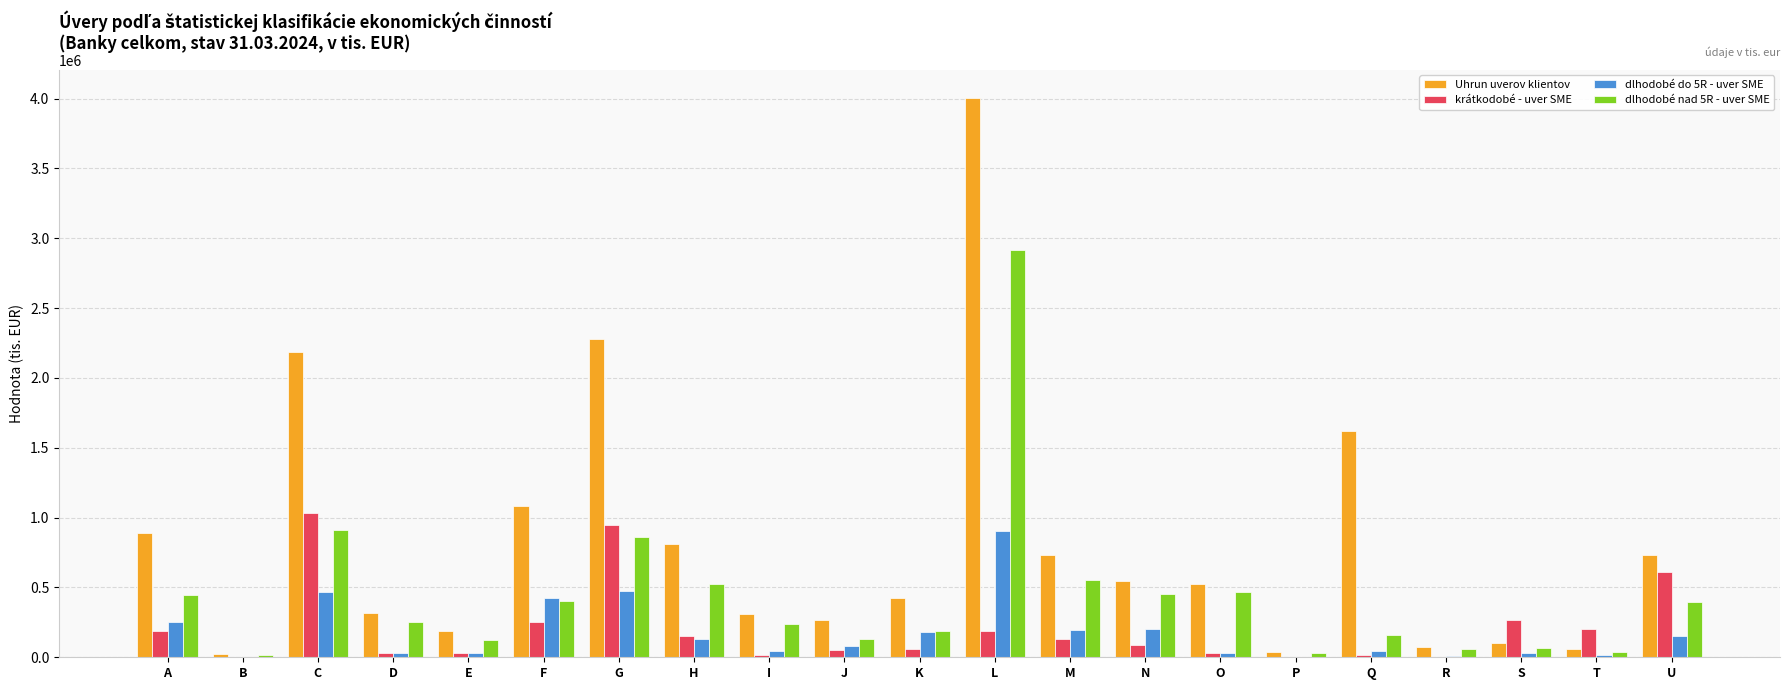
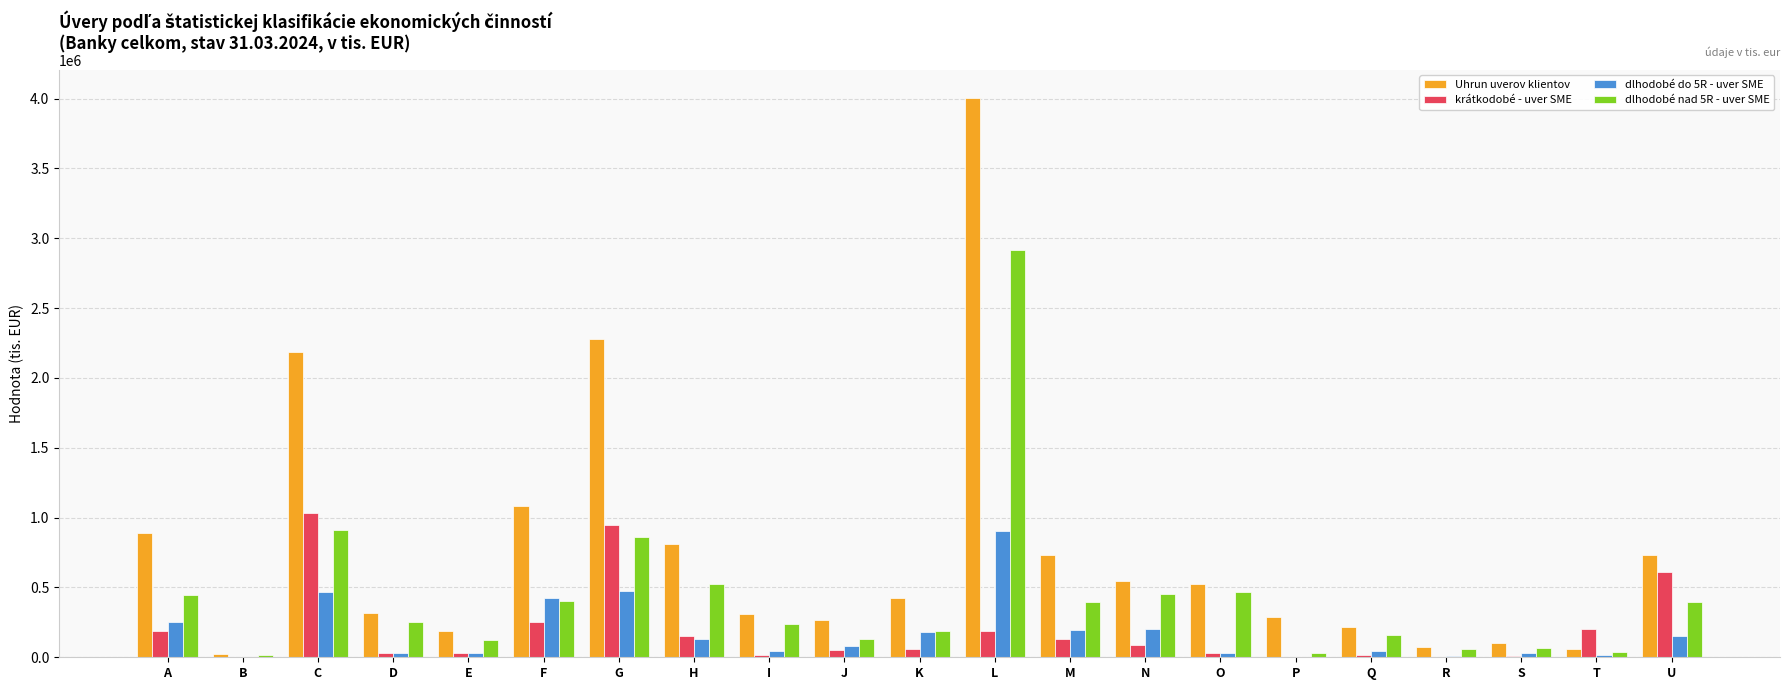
  {
    "Uhrun uverov klientov": {
      "A": 890000,
      "B": 30000,
      "C": 2180000,
      "D": 320000,
      "E": 190000,
      "F": 1080000,
      "G": 2280000,
      "H": 810000,
      "I": 310000,
      "J": 270000,
      "K": 430000,
      "L": 4010000,
      "M": 730000,
      "N": 550000,
      "O": 530000,
-     "P": 30000,
-     "Q": 1620000,
+     "P": 290000,
+     "Q": 220000,
      "R": 70000,
      "S": 110000,
      "T": 60000,
      "U": 740000
    },
    "krátkodobé - uver SME": {
      "A": 190000,
      "C": 1030000,
      "D": 30000,
      "E": 30000,
      "F": 250000,
      "G": 950000,
      "H": 150000,
      "I": 20000,
      "J": 50000,
      "K": 60000,
      "L": 190000,
      "M": 130000,
      "N": 90000,
      "O": 30000,
-     "S": 270000,
+     "S": 10000,
      "T": 200000,
      "U": 610000
    },
    "dlhodobé do 5R - uver SME": {
      "A": 250000,
      "C": 470000,
      "D": 30000,
      "E": 30000,
      "F": 420000,
      "G": 470000,
      "H": 130000,
      "I": 50000,
      "J": 80000,
      "K": 180000,
      "L": 900000,
      "M": 200000,
      "N": 200000,
      "O": 30000,
      "Q": 50000,
      "S": 30000,
      "U": 150000
    },
    "dlhodobé nad 5R - uver SME": {
      "A": 450000,
      "C": 910000,
      "D": 250000,
      "E": 120000,
      "F": 400000,
      "G": 860000,
      "H": 530000,
      "I": 240000,
      "J": 130000,
      "K": 190000,
      "L": 2920000,
-     "M": 560000,
+     "M": 400000,
      "N": 450000,
      "O": 460000,
      "P": 30000,
      "Q": 160000,
      "R": 60000,
      "S": 70000,
      "T": 30000,
      "U": 400000
    }
  }
